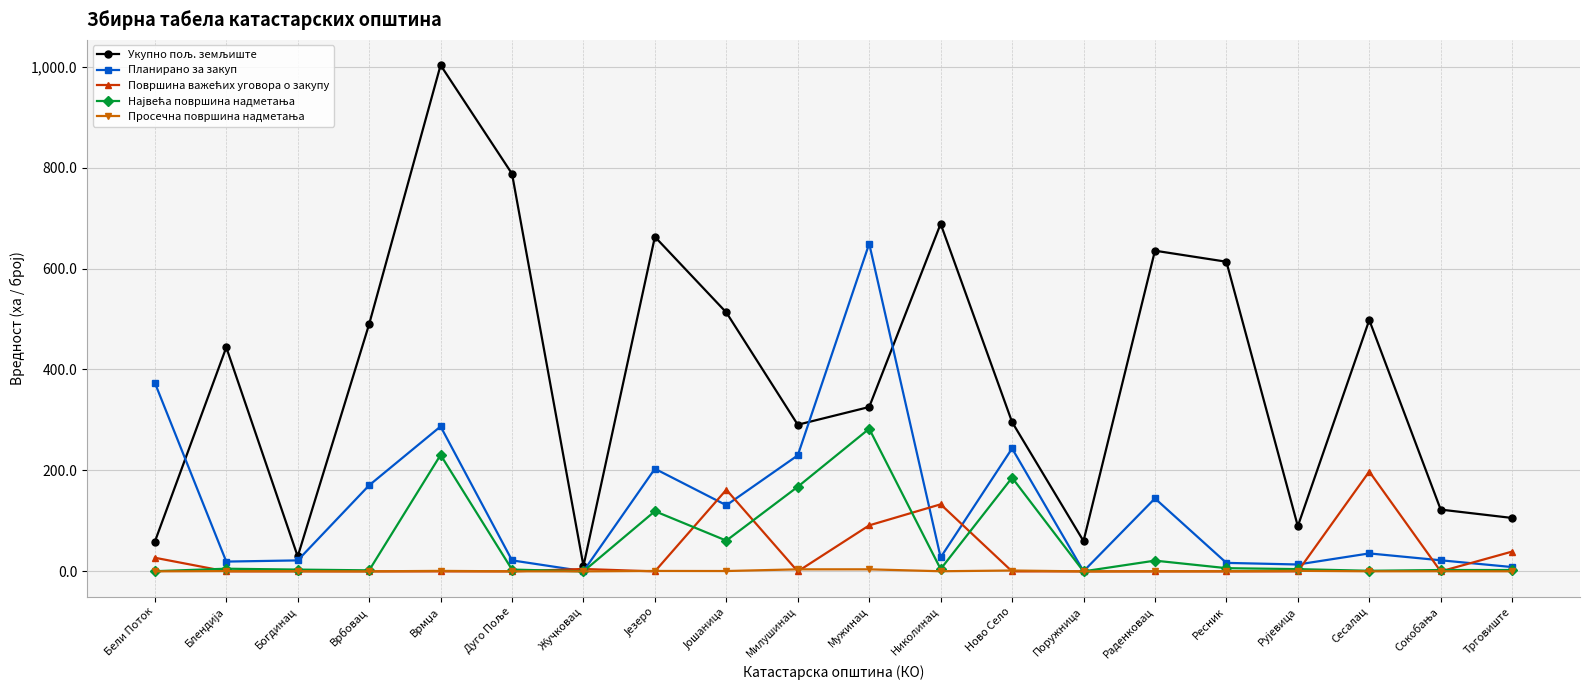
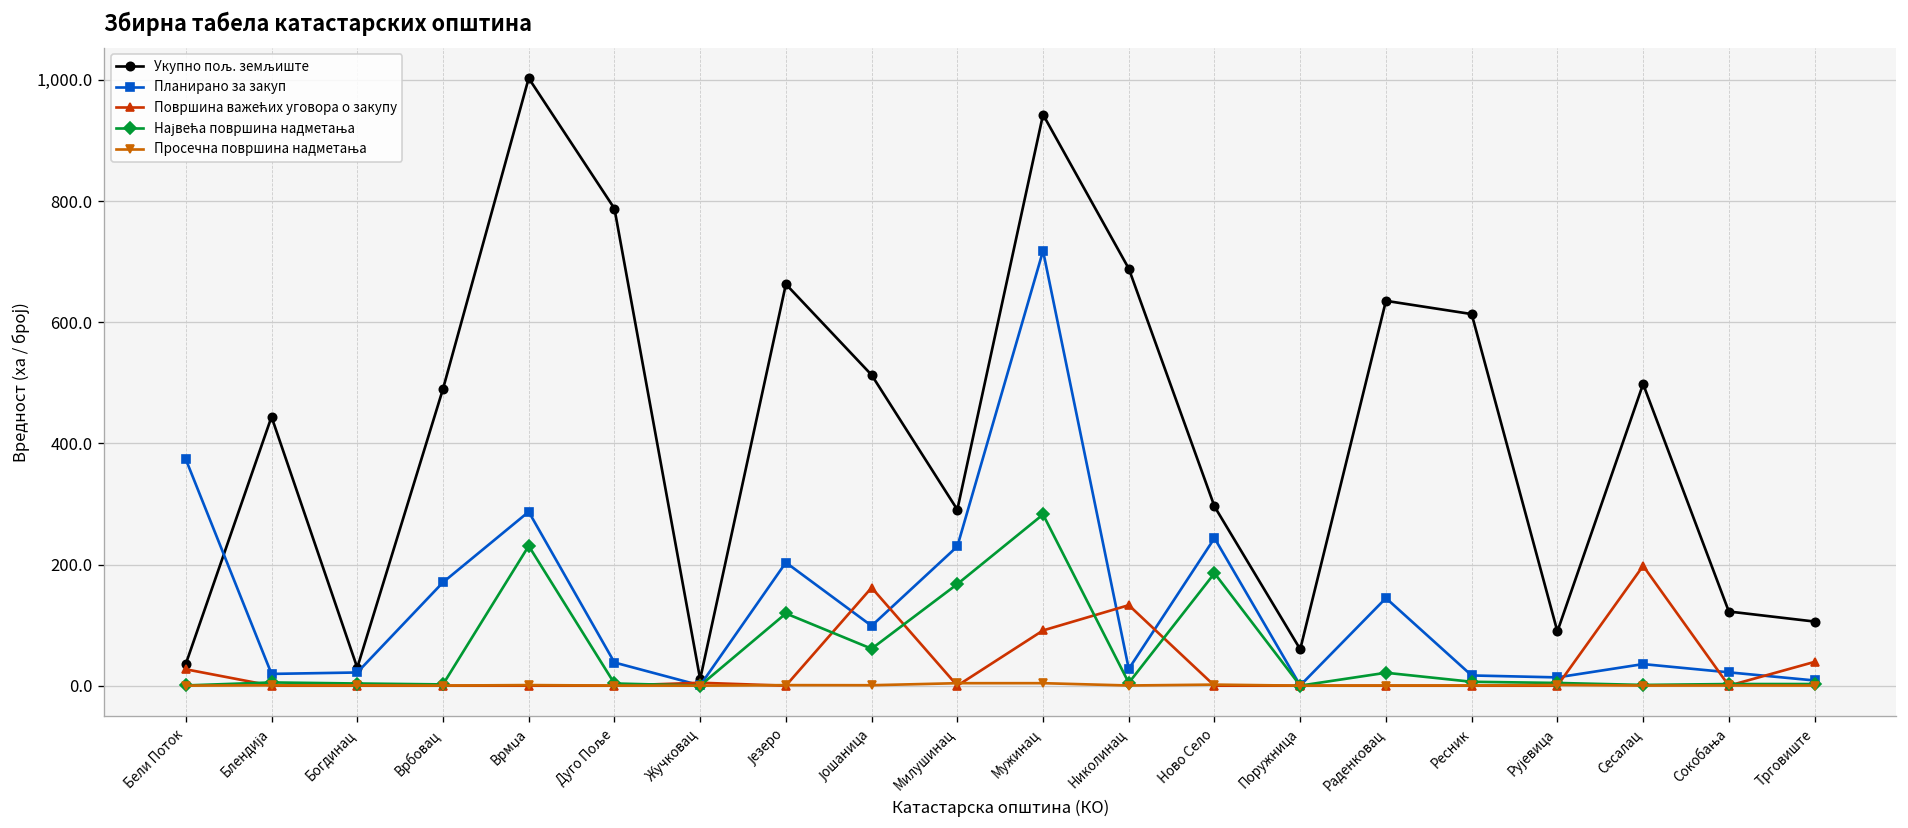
  {
    "Укупно пољ. земљиште": {
-     "Бели Поток": "60",
+     "Бели Поток": "40",
      "Блендија": "440",
      "Богдинац": "30",
      "Врбовац": "490",
      "Врмџа": "1,000",
      "Дуго Поље": "790",
      "Жучковац": "10",
      "Језеро": "660",
      "Јошаница": "510",
      "Милушинац": "290",
-     "Мужинац": "330",
+     "Мужинац": "940",
      "Николинац": "690",
      "Ново Село": "300",
      "Поружница": "60",
      "Раденковац": "640",
      "Ресник": "610",
      "Рујевица": "90",
      "Сесалац": "500",
      "Сокобања": "120",
      "Трговиште": "110"
    },
    "Планирано за закуп": {
      "Бели Поток": "370",
      "Блендија": "20",
      "Богдинац": "20",
      "Врбовац": "170",
      "Врмџа": "290",
-     "Дуго Поље": "20",
+     "Дуго Поље": "40",
      "Језеро": "200",
-     "Јошаница": "130",
+     "Јошаница": "100",
      "Милушинац": "230",
-     "Мужинац": "650",
+     "Мужинац": "720",
      "Николинац": "30",
      "Ново Село": "240",
      "Раденковац": "140",
      "Ресник": "20",
      "Рујевица": "10",
      "Сесалац": "40",
      "Сокобања": "20",
      "Трговиште": "10"
    },
    "Највећа површина надметања": {
      "Врмџа": "230",
      "Језеро": "120",
      "Јошаница": "60",
      "Милушинац": "170",
      "Мужинац": "280",
      "Ново Село": "190",
      "Раденковац": "20",
      "Ресник": "10"
    }
  }
